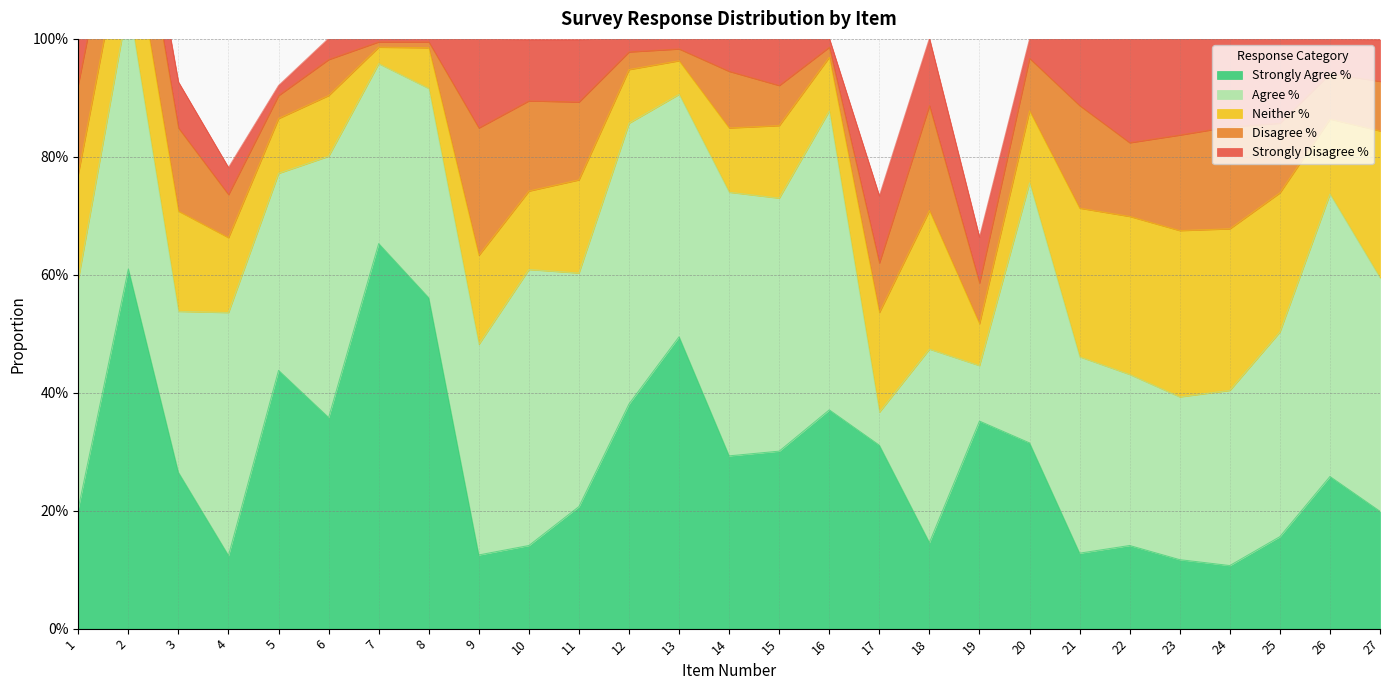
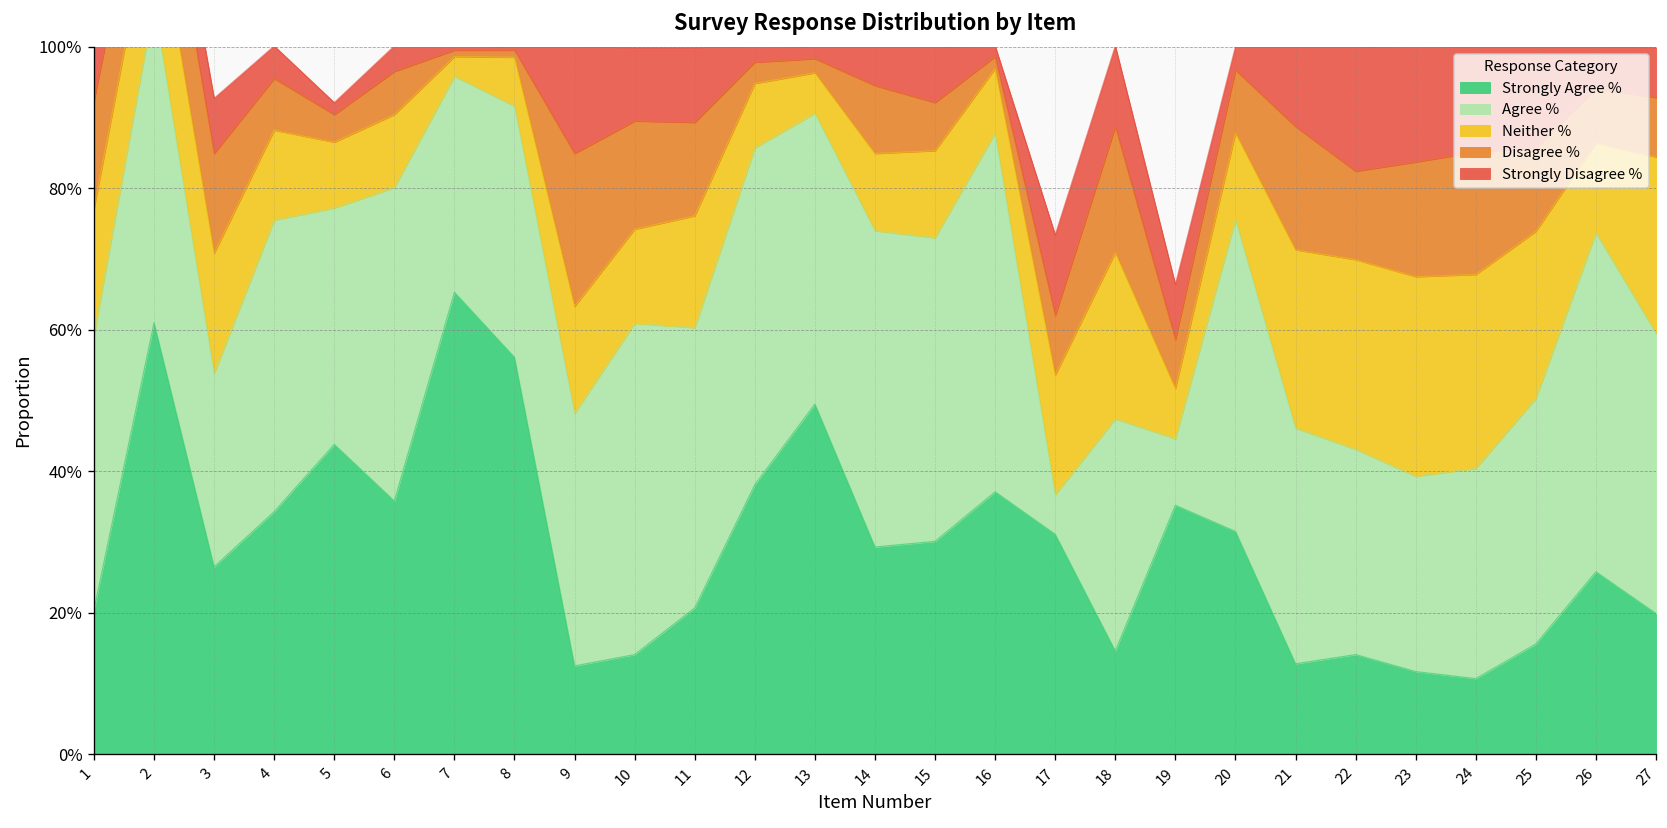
  {
    "Strongly Agree %": {
      "1": "20%",
      "2": "61%",
      "3": "27%",
-     "4": "12%",
+     "4": "34%",
      "5": "44%",
      "6": "36%",
      "7": "65%",
      "8": "56%",
      "9": "13%",
      "10": "14%",
      "11": "21%",
      "12": "38%",
      "13": "50%",
      "14": "29%",
      "15": "30%",
      "16": "37%",
      "17": "31%",
      "18": "15%",
      "19": "35%",
      "20": "32%",
      "21": "13%",
      "22": "14%",
      "23": "12%",
      "24": "11%",
      "25": "16%",
      "26": "26%",
      "27": "20%"
    },
    "Agree %": {
      "1": "39%",
      "3": "27%",
      "4": "41%",
      "5": "33%",
      "6": "44%",
      "7": "30%",
      "8": "36%",
      "9": "36%",
      "10": "47%",
      "11": "40%",
      "12": "48%",
      "13": "41%",
      "14": "45%",
      "15": "43%",
      "16": "51%",
      "17": "6%",
      "18": "33%",
      "19": "9%",
      "20": "44%",
      "21": "33%",
      "22": "29%",
      "23": "28%",
      "24": "30%",
      "25": "35%",
      "26": "48%",
      "27": "40%"
    },
    "Neither %": {
      "1": "18%",
      "3": "17%",
      "4": "13%",
      "5": "9%",
      "6": "10%",
      "7": "3%",
      "8": "7%",
      "9": "15%",
      "10": "13%",
      "11": "16%",
      "12": "9%",
      "13": "6%",
      "14": "11%",
      "15": "12%",
      "16": "9%",
      "17": "17%",
      "18": "24%",
      "19": "7%",
      "20": "12%",
      "21": "25%",
      "22": "27%",
      "23": "28%",
      "24": "27%",
      "25": "24%",
      "27": "25%"
    }
  }
